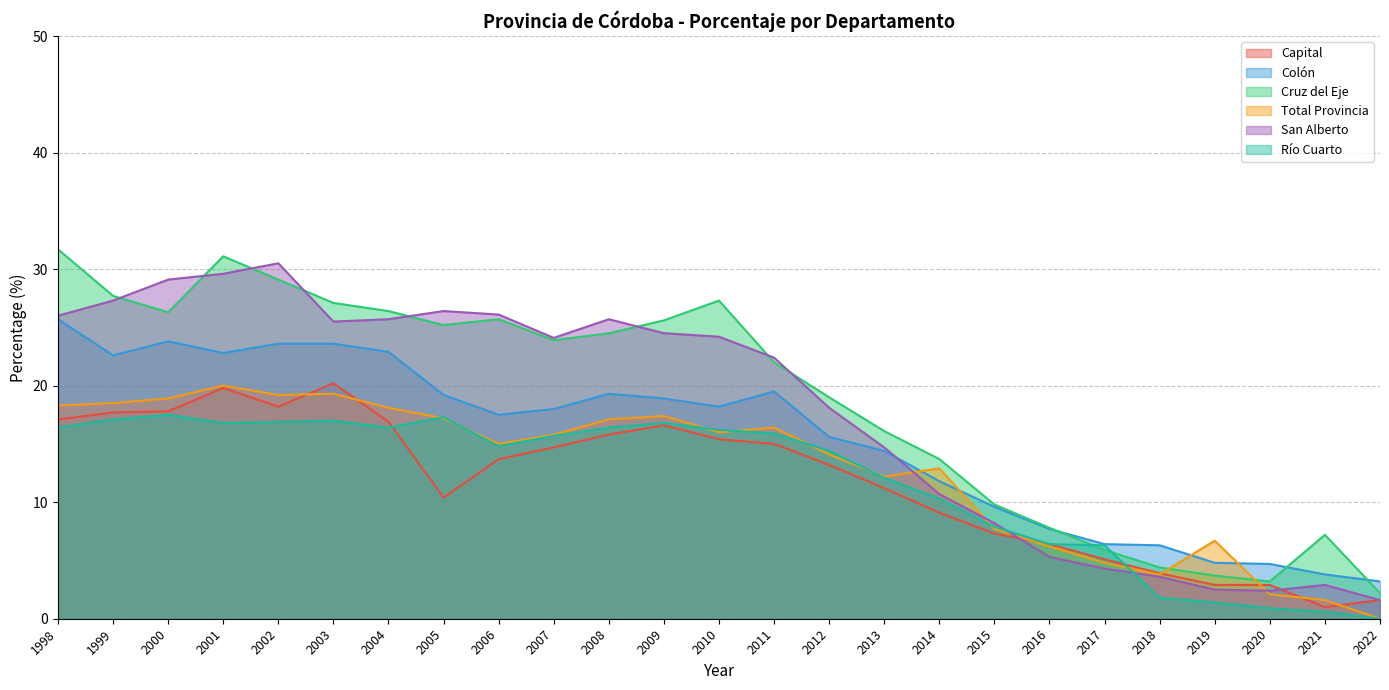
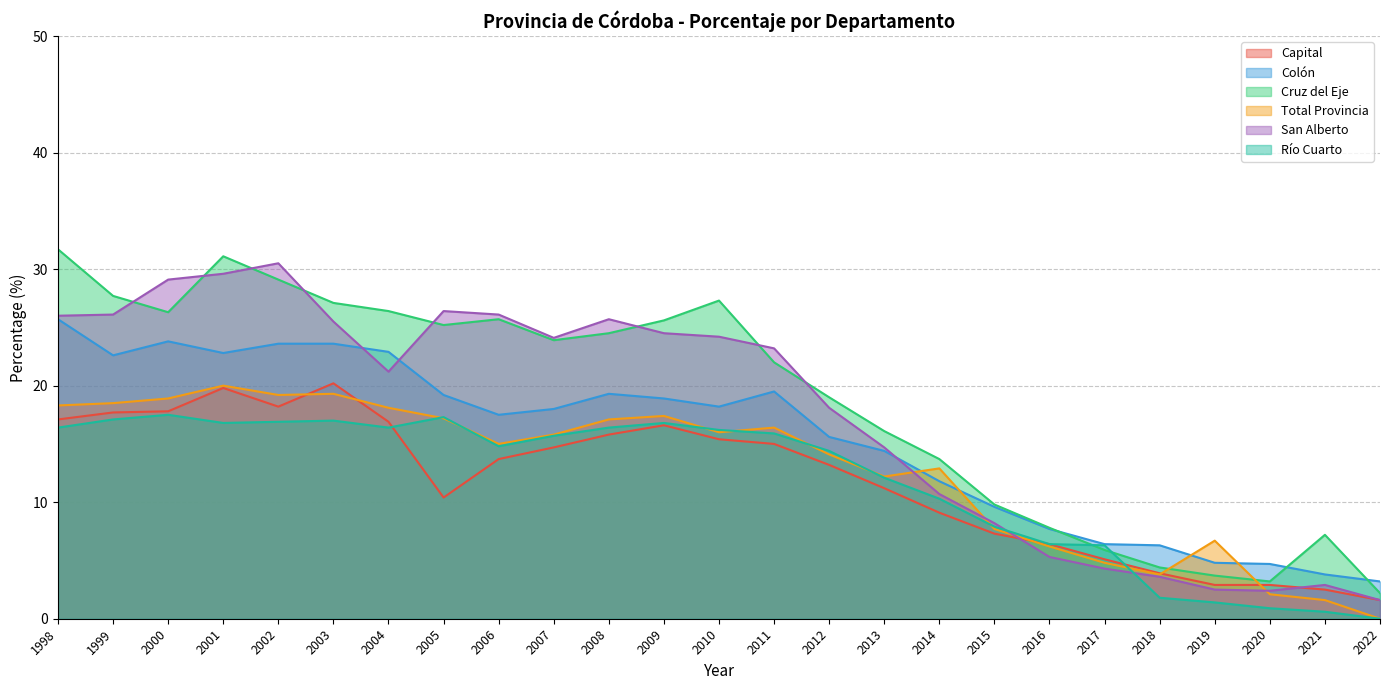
  {
    "Capital": {
      "1998": 17.1,
      "1999": 17.7,
      "2000": 17.8,
      "2002": 18.2,
      "2003": 20.2,
      "2004": 16.9,
      "2005": 10.4,
      "2006": 13.7,
      "2007": 14.7,
      "2008": 15.8,
      "2010": 15.4,
      "2011": 15.0,
      "2012": 13.2,
      "2013": 11.2,
      "2014": 9.1,
      "2015": 7.3,
      "2017": 5.1,
      "2019": 2.9,
      "2020": 2.9,
-     "2021": 1.0
+     "2021": 2.5
    },
    "Total Provincia": {
      "1998": 18.3,
      "1999": 18.5,
      "2000": 18.9,
      "2002": 19.2,
      "2003": 19.3,
      "2004": 18.1,
      "2008": 17.1,
      "2009": 17.4,
      "2011": 16.4,
      "2012": 14.1,
      "2014": 12.9,
      "2017": 4.8,
      "2019": 6.7,
      "2020": 2.1,
      "2021": 1.6
    },
    "San Alberto": {
      "1998": 26.0,
-     "1999": 27.3,
+     "1999": 26.1,
      "2000": 29.1,
      "2001": 29.6,
      "2002": 30.5,
      "2003": 25.5,
-     "2004": 25.7,
+     "2004": 21.2,
      "2005": 26.4,
      "2006": 26.1,
      "2008": 25.7,
      "2009": 24.5,
      "2010": 24.2,
-     "2011": 22.4,
+     "2011": 23.2,
      "2012": 18.1,
      "2013": 14.7,
      "2014": 10.7,
      "2015": 8.2,
      "2016": 5.3,
      "2017": 4.3,
      "2019": 2.5,
      "2020": 2.4,
      "2021": 2.9
    }
  }
